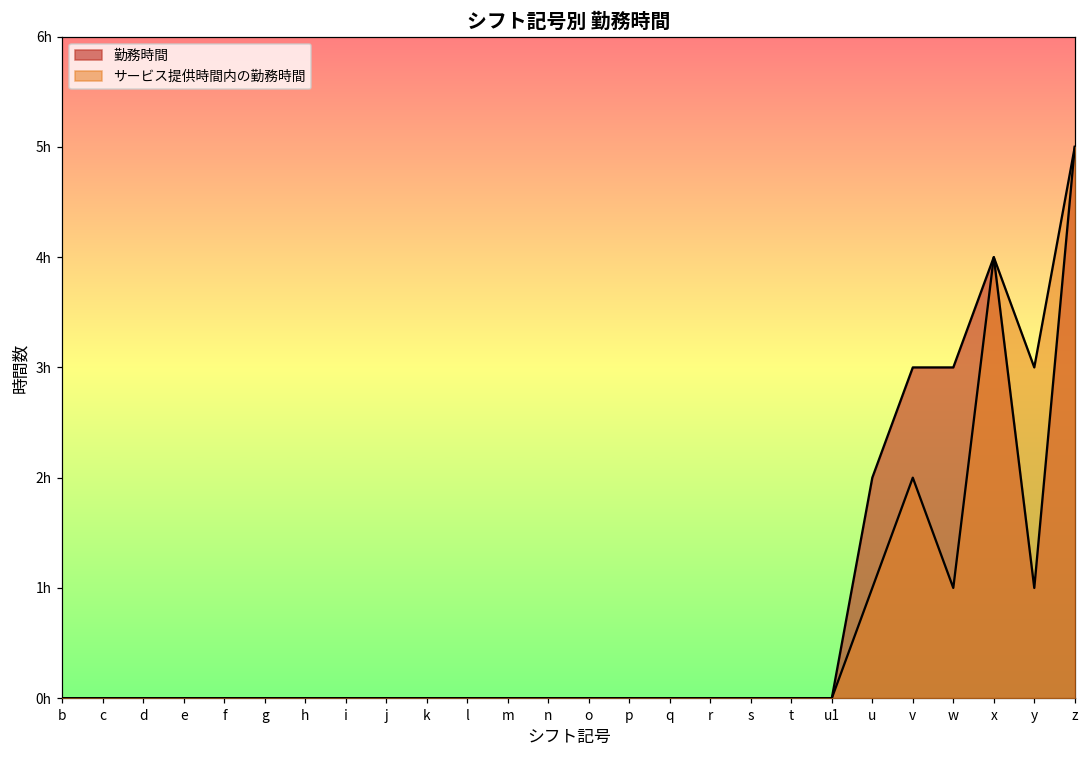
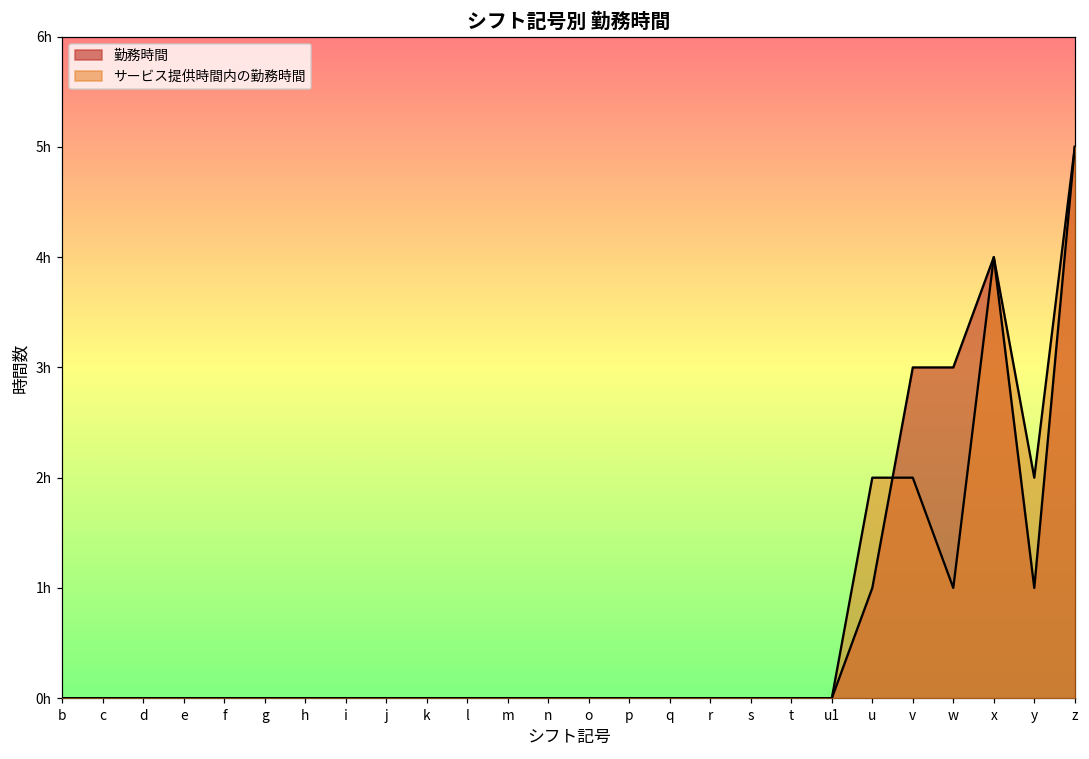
  {
    "勤務時間": {
-     "u": "2h",
+     "u": "1h",
      "v": "3h",
      "w": "3h",
      "y": "1h"
    },
    "サービス提供時間内の勤務時間": {
-     "u": "1h",
+     "u": "2h",
      "v": "2h",
      "w": "1h",
-     "y": "3h"
+     "y": "2h"
    }
  }
